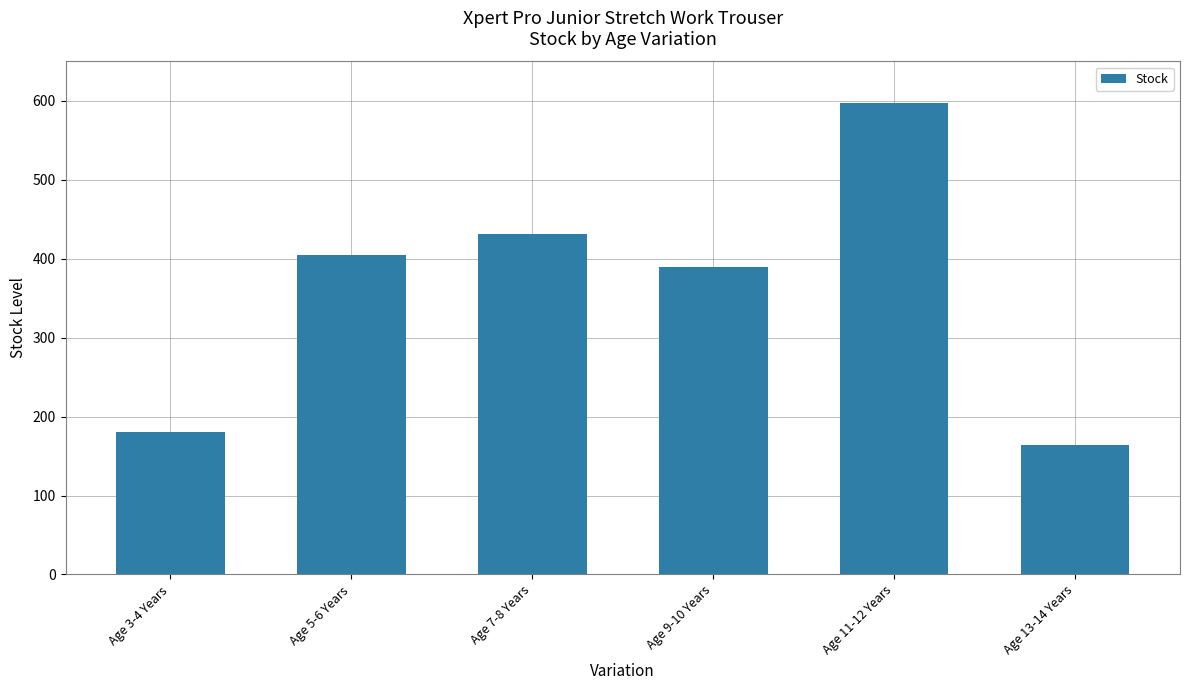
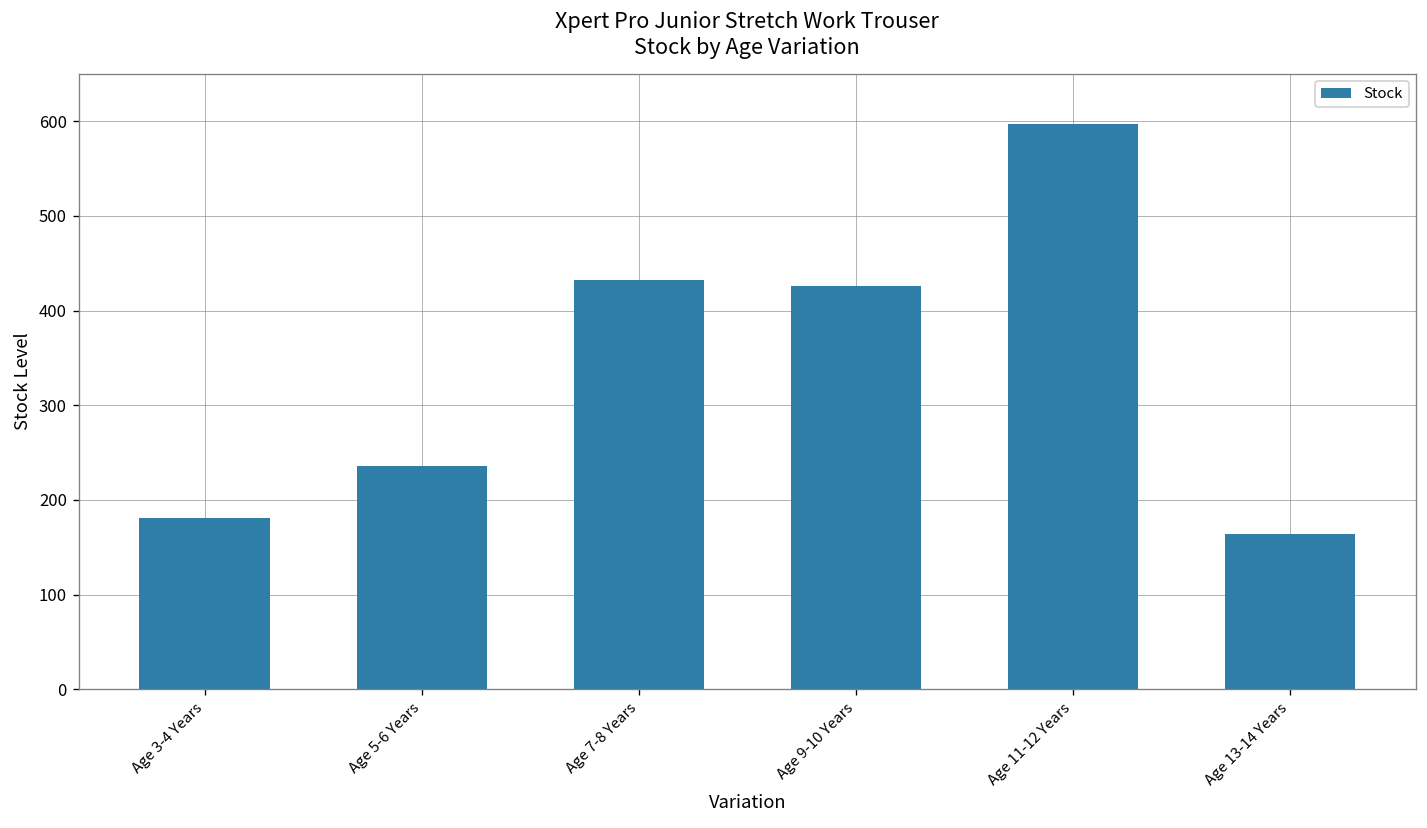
  {
    "Age 3-4 Years": 180,
-   "Age 5-6 Years": 410,
+   "Age 5-6 Years": 240,
    "Age 7-8 Years": 430,
-   "Age 9-10 Years": 390,
+   "Age 9-10 Years": 430,
    "Age 11-12 Years": 600,
    "Age 13-14 Years": 160
  }
